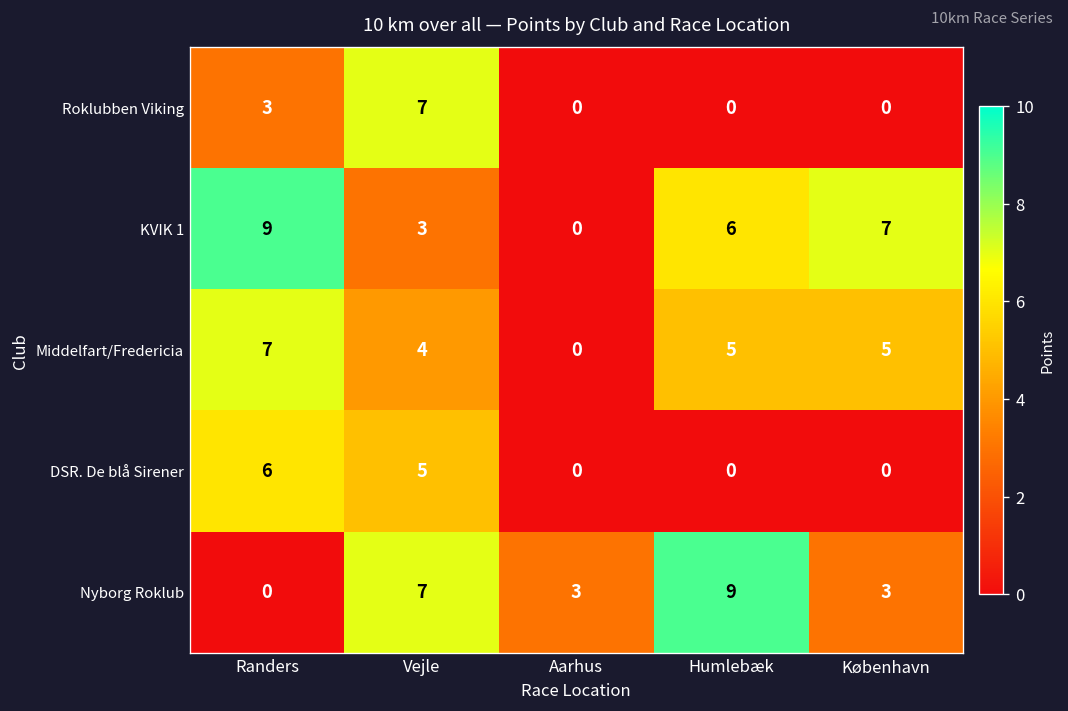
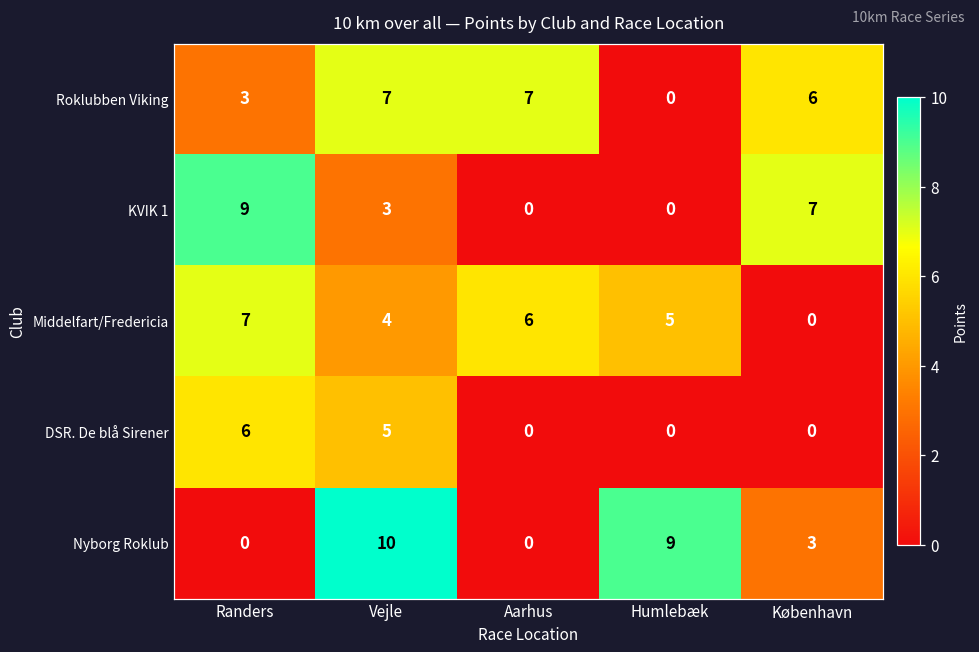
  {
    "Roklubben Viking": {
      "Randers": 3,
      "Vejle": 7,
-     "Aarhus": 0,
+     "Aarhus": 7,
      "Humlebæk": 0,
-     "København": 0
+     "København": 6
    },
    "KVIK 1": {
      "Randers": 9,
      "Vejle": 3,
      "Aarhus": 0,
-     "Humlebæk": 6,
+     "Humlebæk": 0,
      "København": 7
    },
    "Middelfart/Fredericia": {
      "Randers": 7,
      "Vejle": 4,
-     "Aarhus": 0,
+     "Aarhus": 6,
      "Humlebæk": 5,
-     "København": 5
+     "København": 0
    },
    "DSR. De blå Sirener": {
      "Randers": 6,
      "Vejle": 5,
      "Aarhus": 0,
      "Humlebæk": 0,
      "København": 0
    },
    "Nyborg Roklub": {
      "Randers": 0,
-     "Vejle": 7,
-     "Aarhus": 3,
+     "Vejle": 10,
+     "Aarhus": 0,
      "Humlebæk": 9,
      "København": 3
    }
  }
